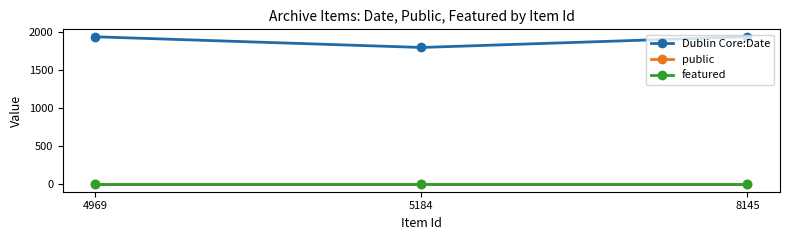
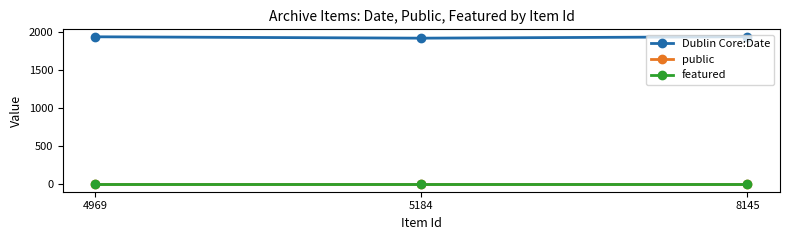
  {
    "Dublin Core:Date": {
      "4969": 1900,
-     "5184": 1800
+     "5184": 1900
    },
    "featured": {
      "4969": 0,
      "5184": 0,
      "8145": 0
    }
  }
